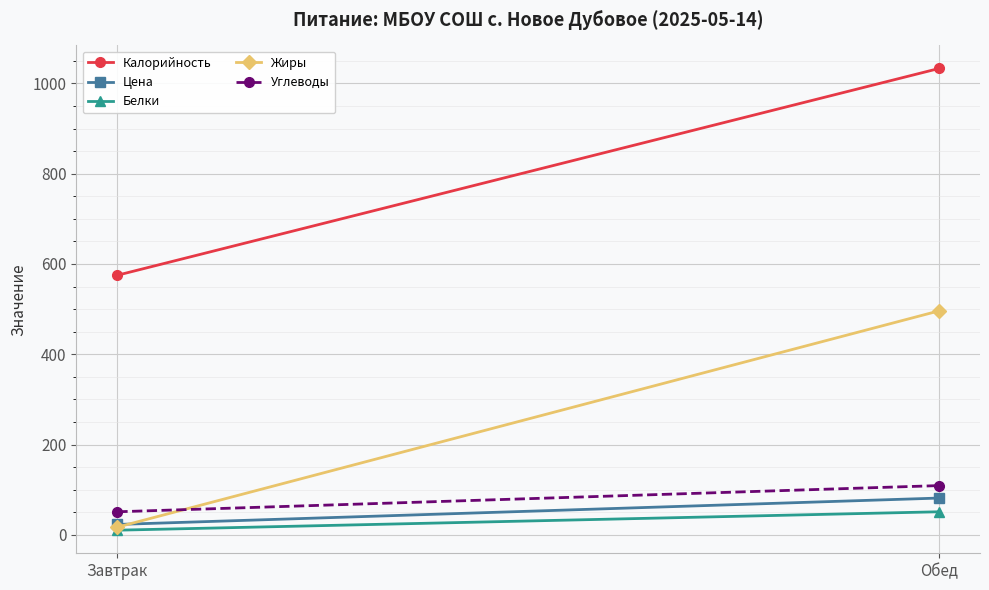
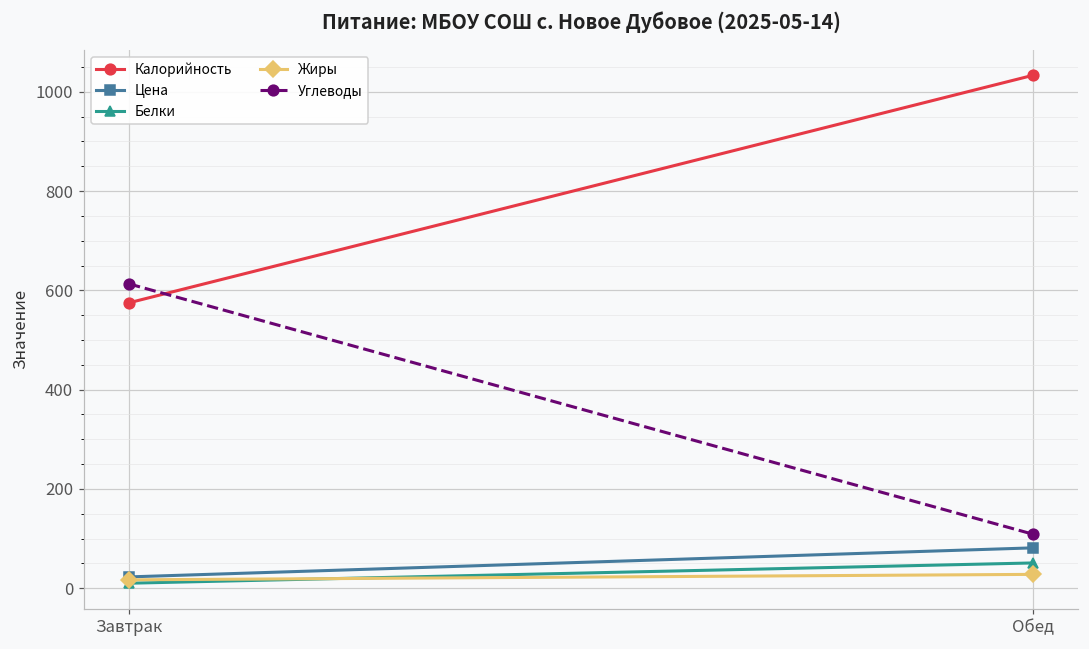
  {
    "Калорийность": {
      "Завтрак": 580,
      "Обед": 1030
    },
    "Жиры": {
      "Завтрак": 20,
-     "Обед": 500
+     "Обед": 30
    },
    "Углеводы": {
-     "Завтрак": 50,
+     "Завтрак": 610,
      "Обед": 110
    }
  }
